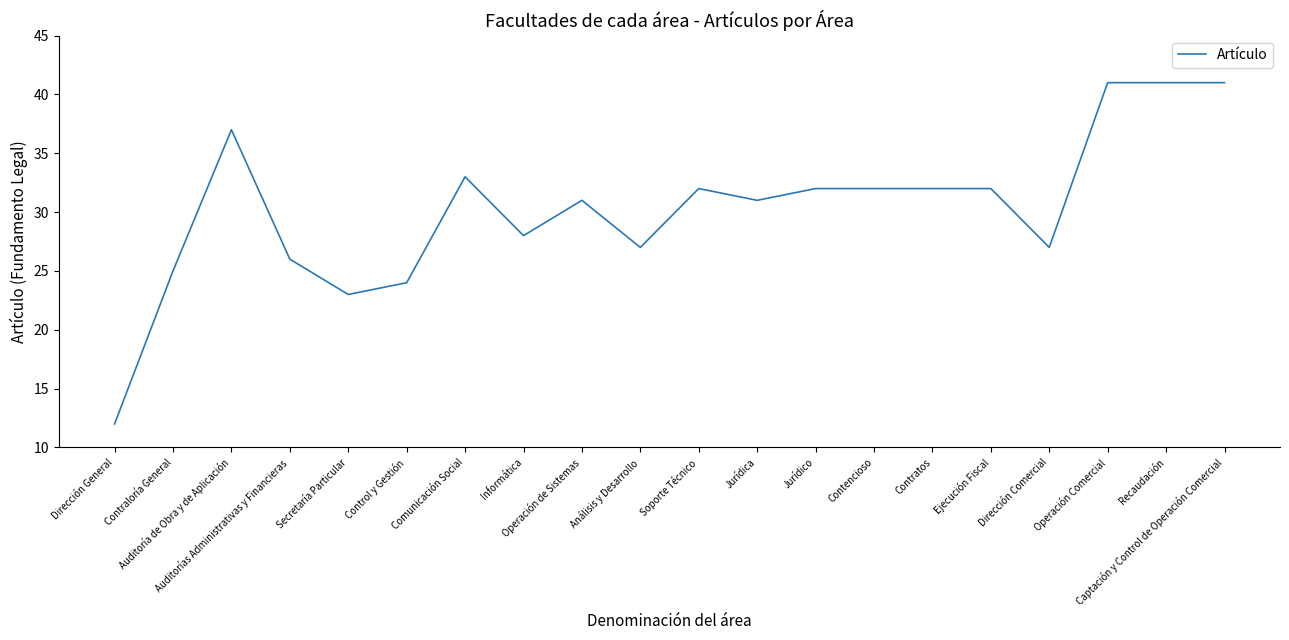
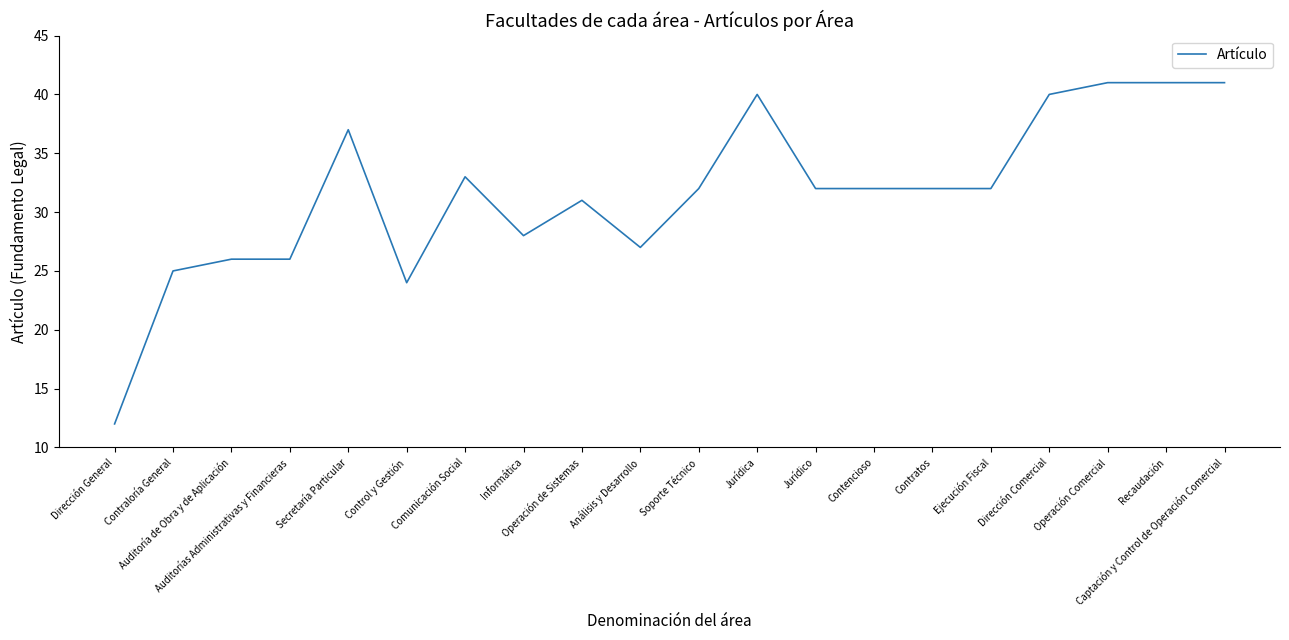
  {
    "Dirección General": 12,
    "Contraloría General": 25,
-   "Auditoría de Obra y de Aplicación": 37,
+   "Auditoría de Obra y de Aplicación": 26,
    "Auditorías Administrativas y Financieras": 26,
-   "Secretaría Particular": 23,
+   "Secretaría Particular": 37,
    "Control y Gestión": 24,
    "Comunicación Social": 33,
    "Informática": 28,
    "Operación de Sistemas": 31,
    "Análisis y Desarrollo": 27,
    "Soporte Técnico": 32,
-   "Jurídica": 31,
+   "Jurídica": 40,
    "Jurídico": 32,
    "Contencioso": 32,
    "Contratos": 32,
    "Ejecución Fiscal": 32,
-   "Dirección Comercial": 27,
+   "Dirección Comercial": 40,
    "Operación Comercial": 41,
    "Recaudación": 41,
    "Captación y Control de Operación Comercial": 41
  }
